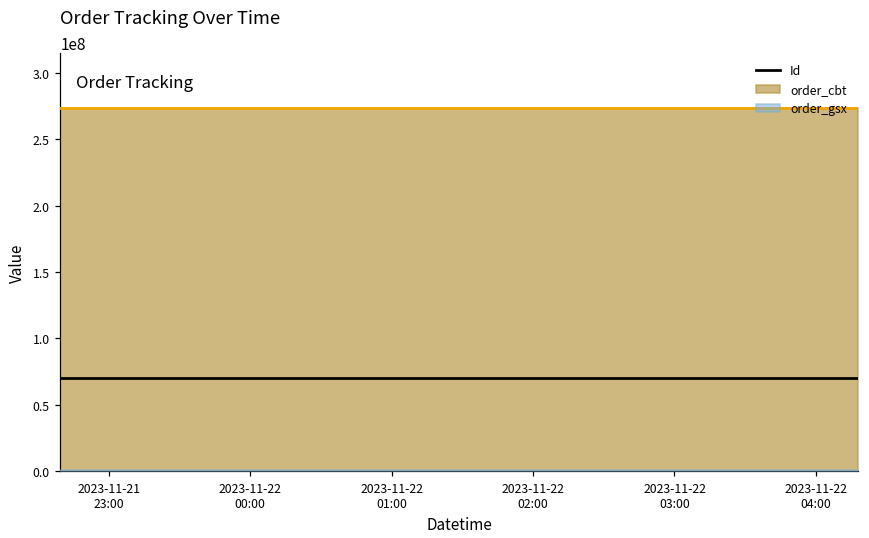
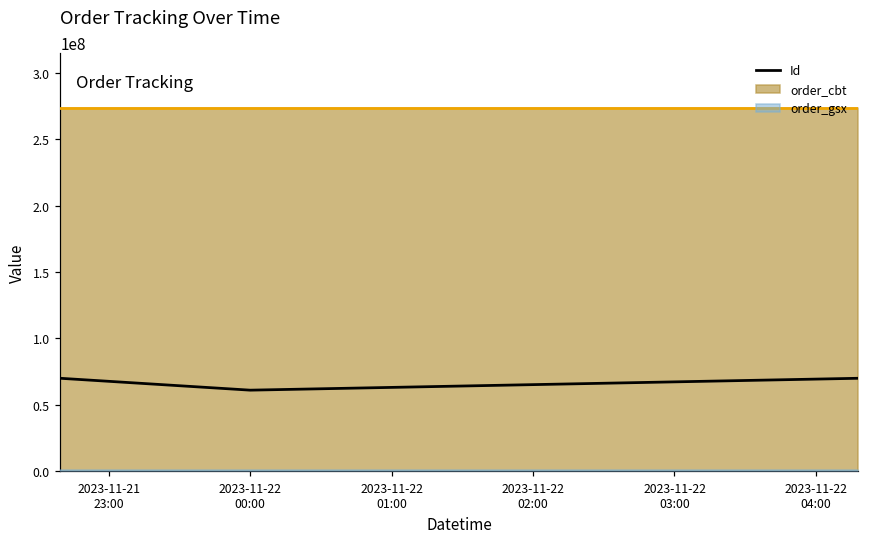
  {
    "Id": {
-     "2023-11-22 00:00": 70000000
+     "2023-11-22 00:00": 61000000
    },
    "order_cbt": {
      "2023-11-22 00:00": 274000000
    }
  }
